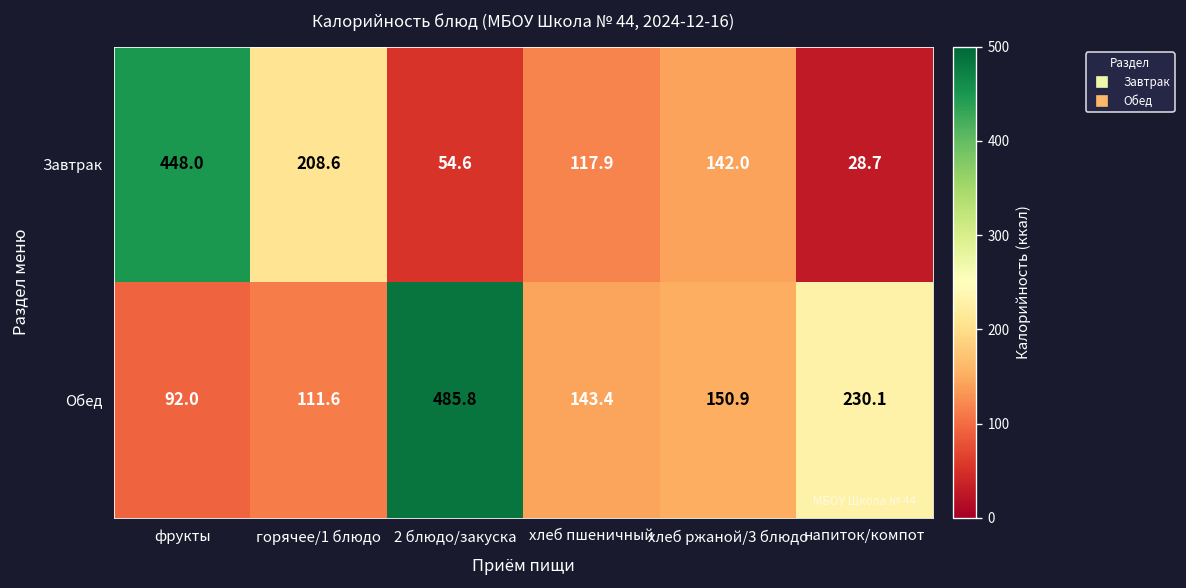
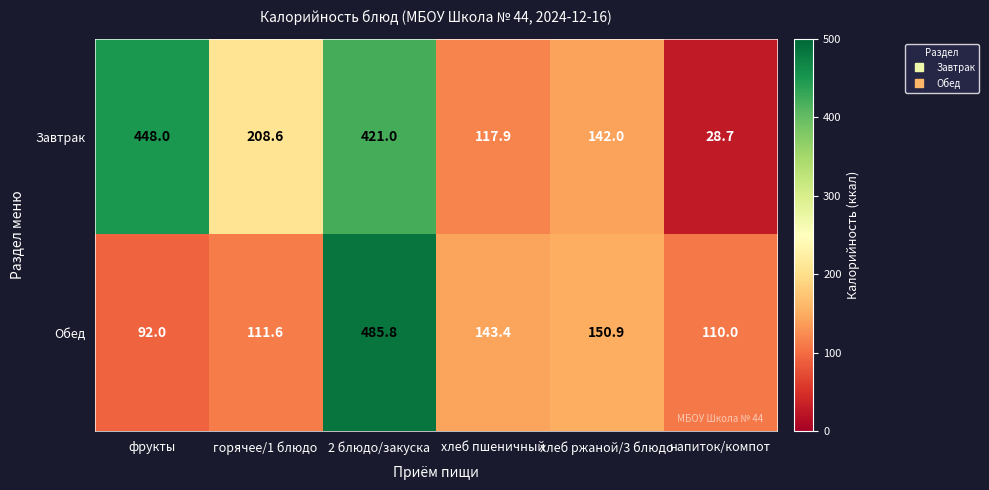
  {
    "Завтрак": {
      "фрукты": 448.0,
      "горячее/1 блюдо": 208.6,
-     "2 блюдо/закуска": 54.6,
+     "2 блюдо/закуска": 421.0,
      "хлеб пшеничный": 117.9,
      "хлеб ржаной/3 блюдо": 142.0,
      "напиток/компот": 28.7
    },
    "Обед": {
      "фрукты": 92.0,
      "горячее/1 блюдо": 111.6,
      "2 блюдо/закуска": 485.8,
      "хлеб пшеничный": 143.4,
      "хлеб ржаной/3 блюдо": 150.9,
-     "напиток/компот": 230.1
+     "напиток/компот": 110.0
    }
  }
